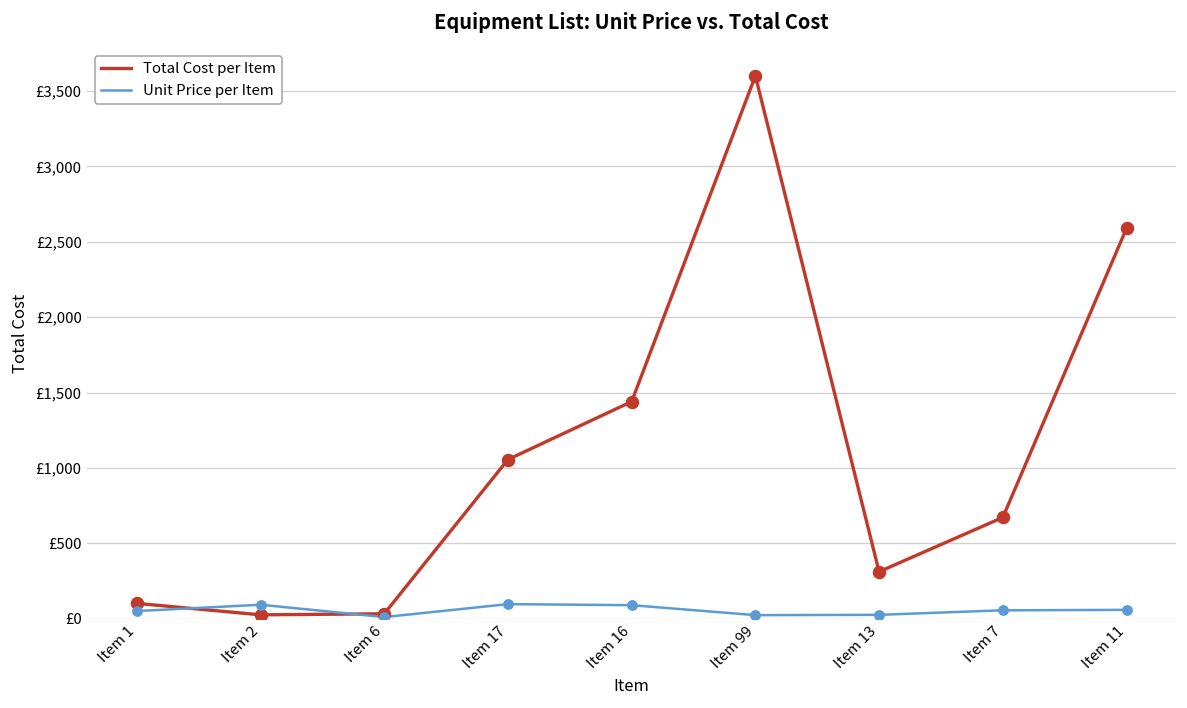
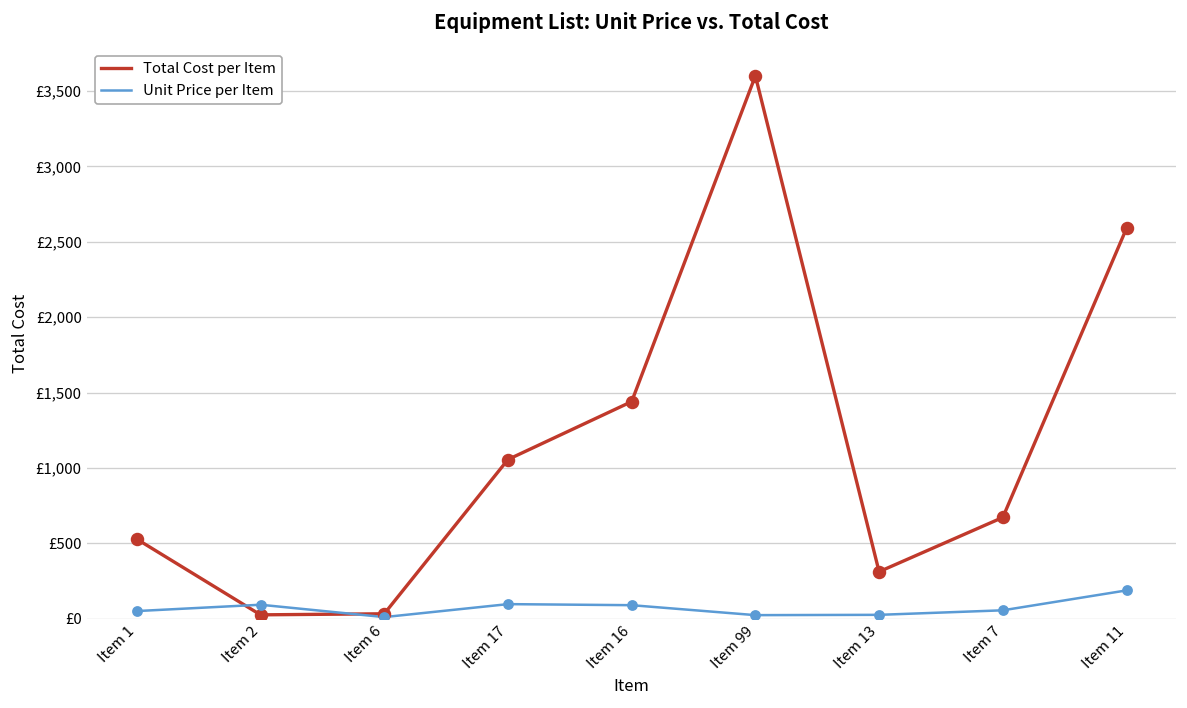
  {
    "Total Cost per Item": {
-     "Item 1": "£100",
+     "Item 1": "£530",
      "Item 2": "£30",
      "Item 6": "£30",
      "Item 17": "£1,060",
      "Item 16": "£1,440",
      "Item 99": "£3,600",
      "Item 13": "£310",
      "Item 7": "£670",
      "Item 11": "£2,590"
    },
    "Unit Price per Item": {
      "Item 1": "£50",
      "Item 2": "£90",
      "Item 6": "£10",
      "Item 17": "£100",
      "Item 16": "£90",
      "Item 99": "£20",
      "Item 13": "£30",
      "Item 7": "£60",
-     "Item 11": "£60"
+     "Item 11": "£190"
    }
  }
